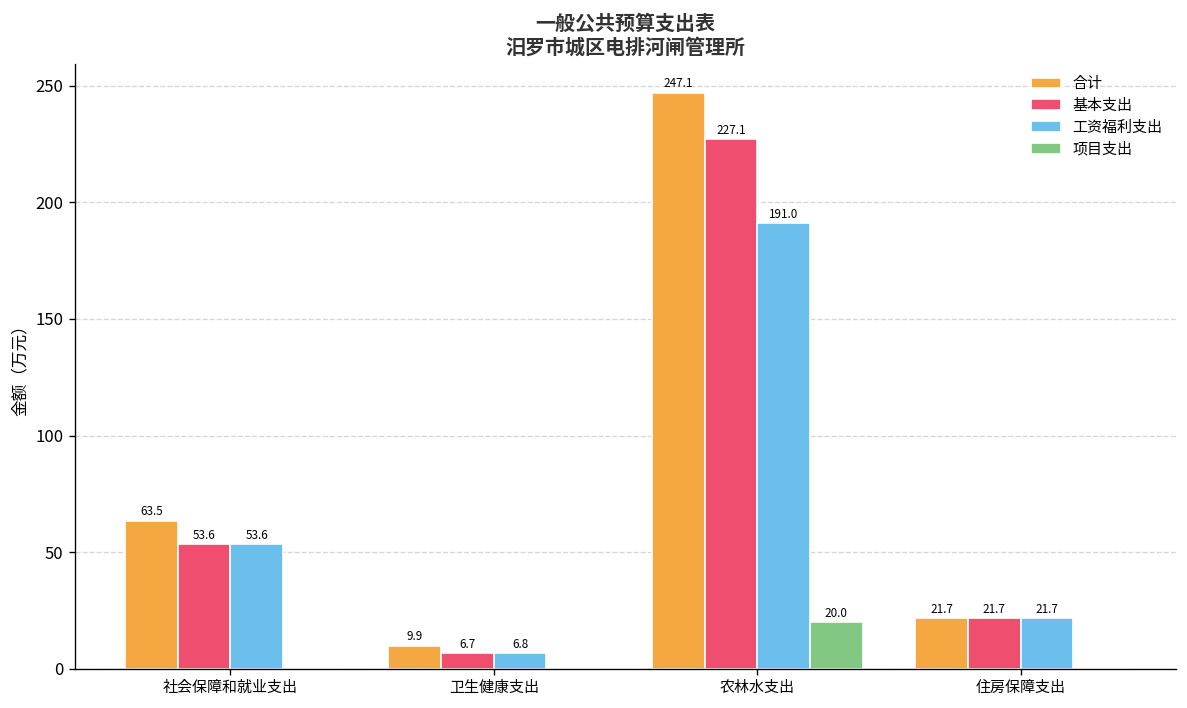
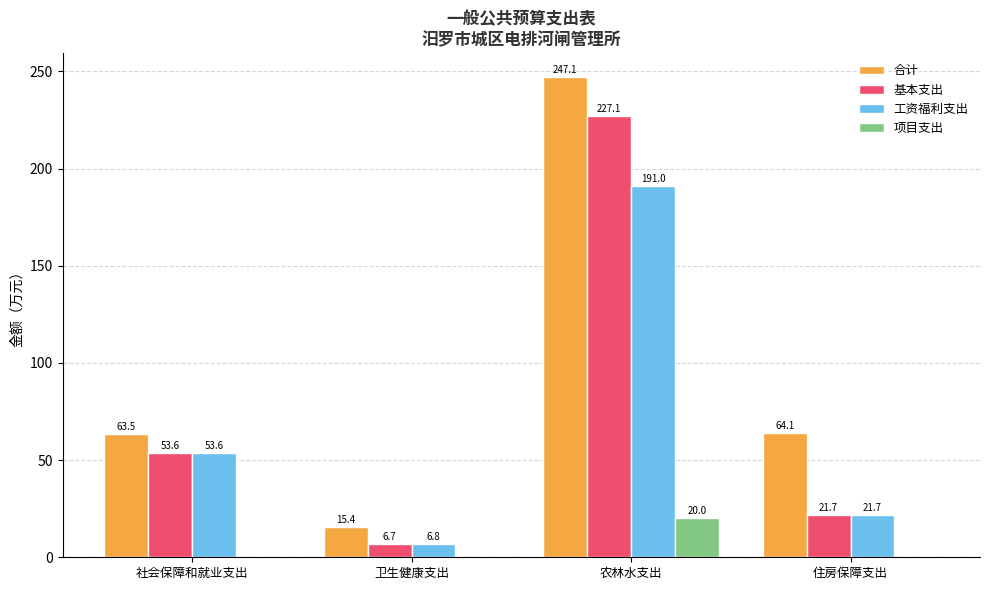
  {
    "合计": {
      "社会保障和就业支出": 63.5,
-     "卫生健康支出": 9.9,
+     "卫生健康支出": 15.4,
      "农林水支出": 247.1,
-     "住房保障支出": 21.7
+     "住房保障支出": 64.1
    },
    "基本支出": {
      "社会保障和就业支出": 53.6,
      "卫生健康支出": 6.7,
      "农林水支出": 227.1,
      "住房保障支出": 21.7
    },
    "工资福利支出": {
      "社会保障和就业支出": 53.6,
      "卫生健康支出": 6.8,
      "农林水支出": 191.0,
      "住房保障支出": 21.7
    },
    "项目支出": {
      "农林水支出": 20.0
    }
  }
